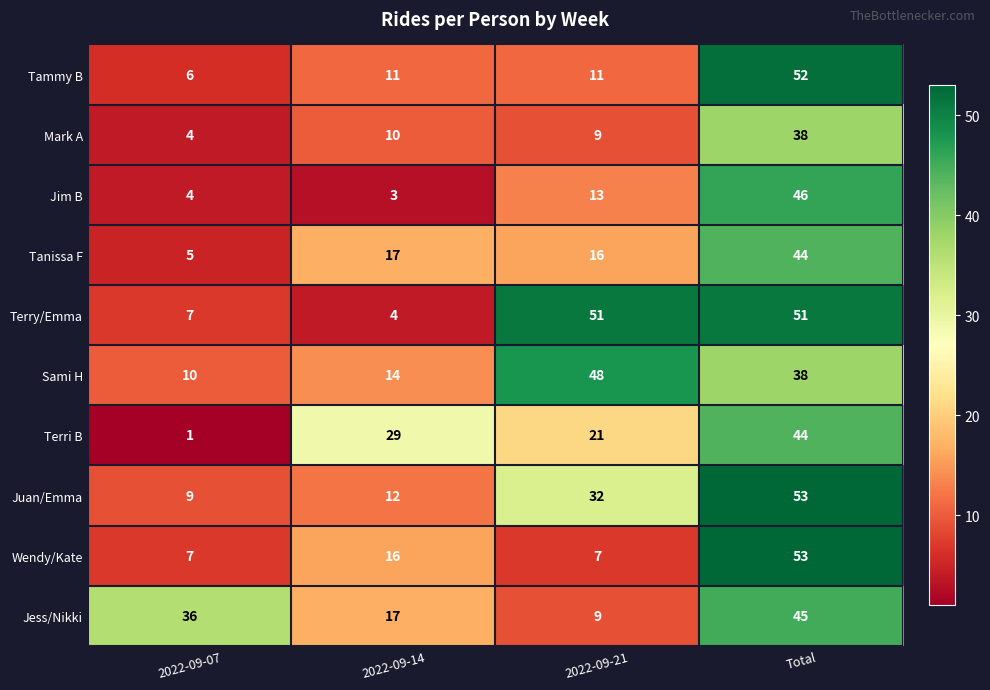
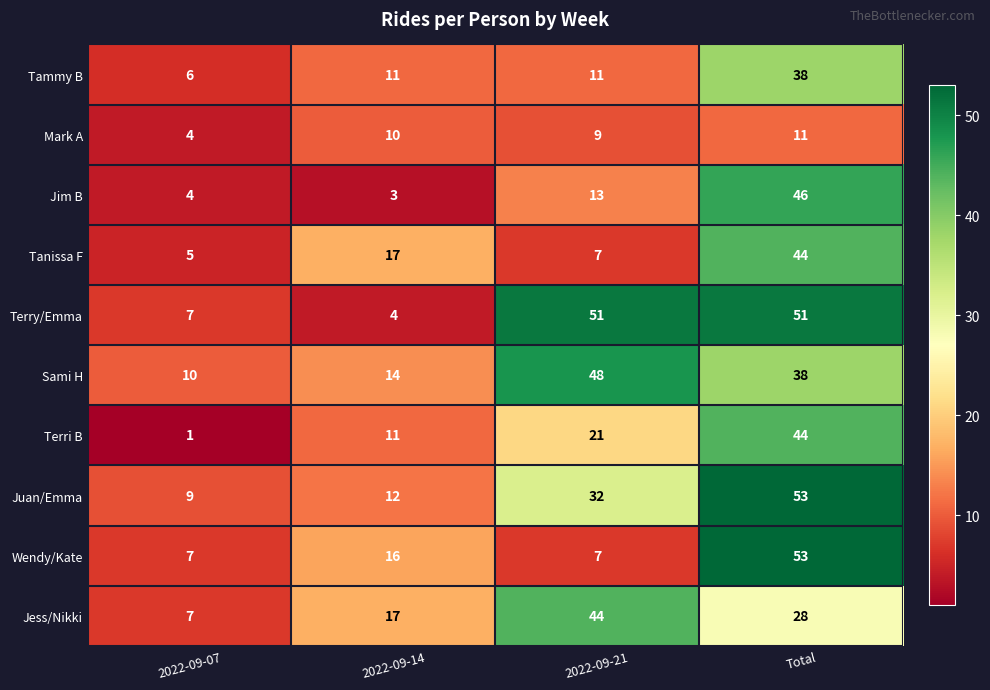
  {
    "Tammy B": {
      "2022-09-07": 6,
      "2022-09-14": 11,
      "2022-09-21": 11,
-     "Total": 52
+     "Total": 38
    },
    "Mark A": {
      "2022-09-07": 4,
      "2022-09-14": 10,
      "2022-09-21": 9,
-     "Total": 38
+     "Total": 11
    },
    "Jim B": {
      "2022-09-07": 4,
      "2022-09-14": 3,
      "2022-09-21": 13,
      "Total": 46
    },
    "Tanissa F": {
      "2022-09-07": 5,
      "2022-09-14": 17,
-     "2022-09-21": 16,
+     "2022-09-21": 7,
      "Total": 44
    },
    "Terry/Emma": {
      "2022-09-07": 7,
      "2022-09-14": 4,
      "2022-09-21": 51,
      "Total": 51
    },
    "Sami H": {
      "2022-09-07": 10,
      "2022-09-14": 14,
      "2022-09-21": 48,
      "Total": 38
    },
    "Terri B": {
      "2022-09-07": 1,
-     "2022-09-14": 29,
+     "2022-09-14": 11,
      "2022-09-21": 21,
      "Total": 44
    },
    "Juan/Emma": {
      "2022-09-07": 9,
      "2022-09-14": 12,
      "2022-09-21": 32,
      "Total": 53
    },
    "Wendy/Kate": {
      "2022-09-07": 7,
      "2022-09-14": 16,
      "2022-09-21": 7,
      "Total": 53
    },
    "Jess/Nikki": {
-     "2022-09-07": 36,
+     "2022-09-07": 7,
      "2022-09-14": 17,
-     "2022-09-21": 9,
-     "Total": 45
+     "2022-09-21": 44,
+     "Total": 28
    }
  }
